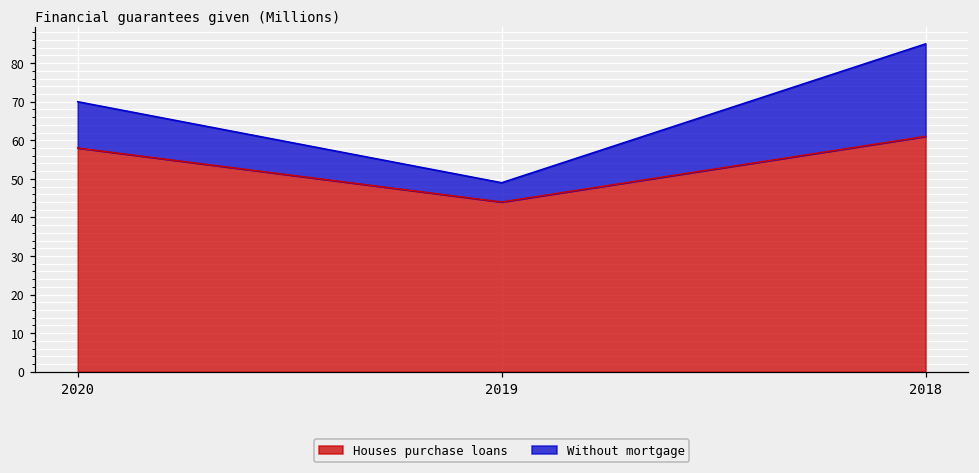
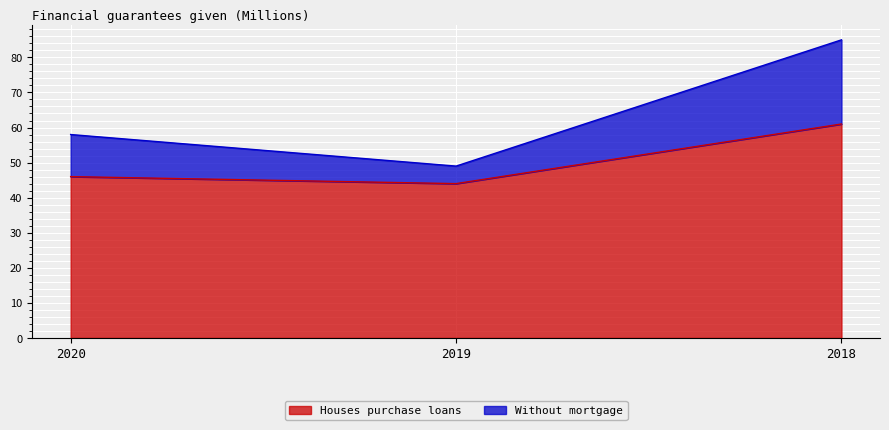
  {
    "Houses purchase loans": {
-     "2020": 58,
+     "2020": 46,
      "2019": 44,
      "2018": 61
    },
    "Without mortgage": {
      "2020": 12,
      "2019": 5,
      "2018": 24
    }
  }
